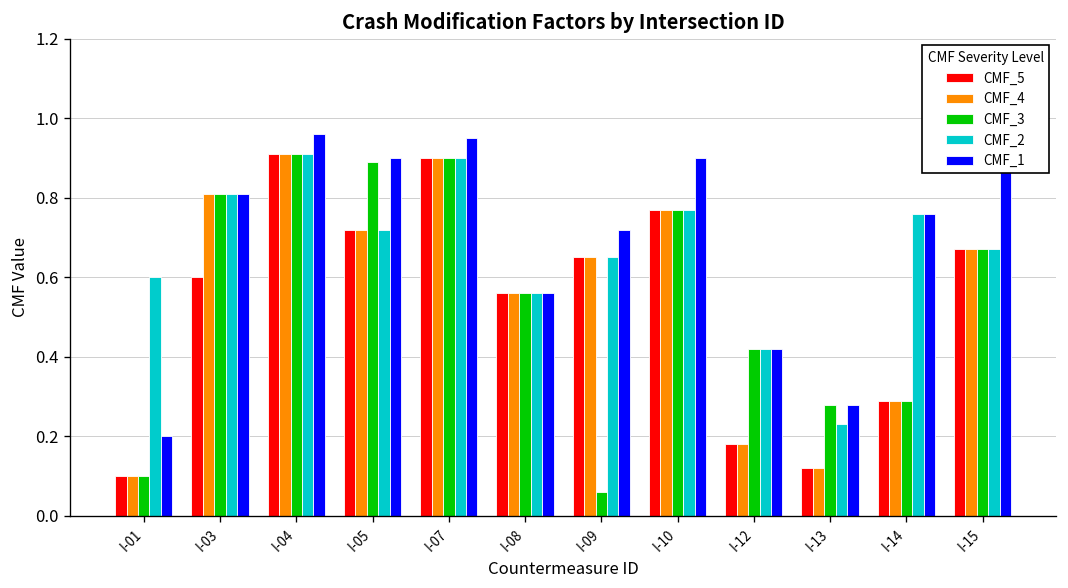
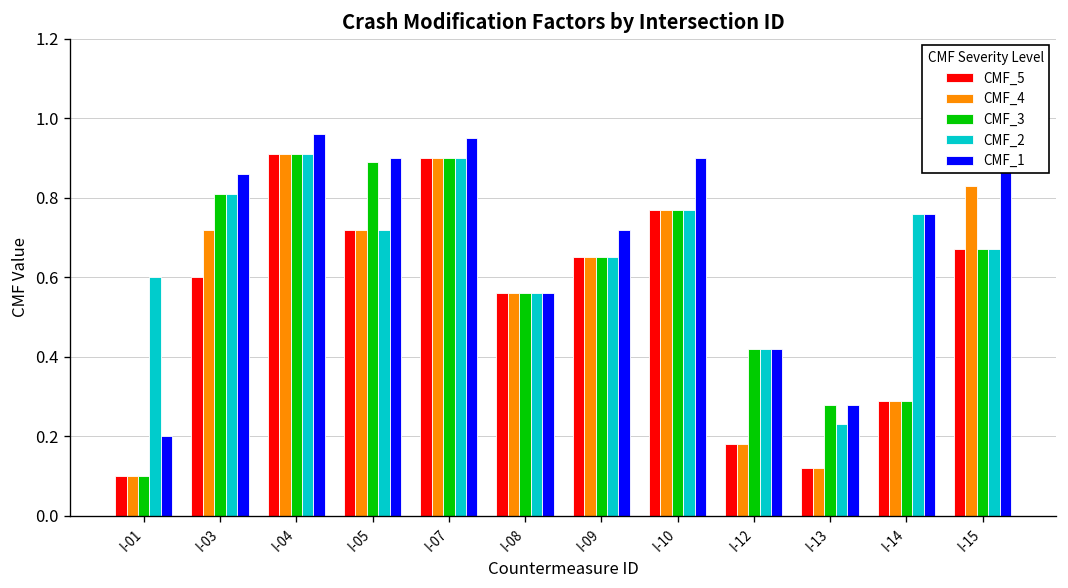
  {
    "CMF_5": {
      "I-01": 0.10,
      "I-03": 0.60,
      "I-04": 0.91,
      "I-05": 0.72,
      "I-07": 0.90,
      "I-08": 0.56,
      "I-09": 0.65,
      "I-10": 0.77,
      "I-12": 0.18,
      "I-13": 0.12,
      "I-14": 0.29,
      "I-15": 0.67
    },
    "CMF_4": {
      "I-01": 0.10,
-     "I-03": 0.81,
+     "I-03": 0.72,
      "I-04": 0.91,
      "I-05": 0.72,
      "I-07": 0.90,
      "I-08": 0.56,
      "I-09": 0.65,
      "I-10": 0.77,
      "I-12": 0.18,
      "I-13": 0.12,
      "I-14": 0.29,
-     "I-15": 0.67
+     "I-15": 0.83
    },
    "CMF_3": {
      "I-01": 0.10,
      "I-03": 0.81,
      "I-04": 0.91,
      "I-05": 0.89,
      "I-07": 0.90,
      "I-08": 0.56,
-     "I-09": 0.06,
+     "I-09": 0.65,
      "I-10": 0.77,
      "I-12": 0.42,
      "I-13": 0.28,
      "I-14": 0.29,
      "I-15": 0.67
    },
    "CMF_2": {
      "I-01": 0.60,
      "I-03": 0.81,
      "I-04": 0.91,
      "I-05": 0.72,
      "I-07": 0.90,
      "I-08": 0.56,
      "I-09": 0.65,
      "I-10": 0.77,
      "I-12": 0.42,
      "I-13": 0.23,
      "I-14": 0.76,
      "I-15": 0.67
    },
    "CMF_1": {
      "I-01": 0.20,
-     "I-03": 0.81,
+     "I-03": 0.86,
      "I-04": 0.96,
      "I-05": 0.90,
      "I-07": 0.95,
      "I-08": 0.56,
      "I-09": 0.72,
      "I-10": 0.90,
      "I-12": 0.42,
      "I-13": 0.28,
      "I-14": 0.76
    }
  }
